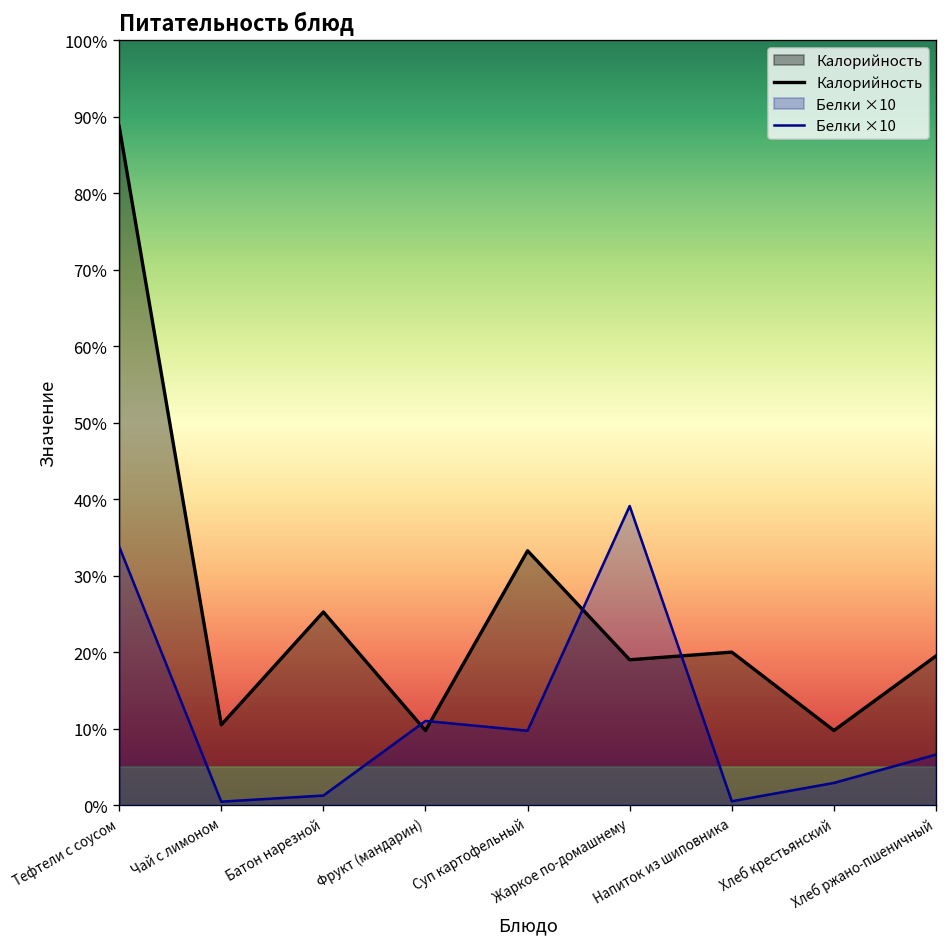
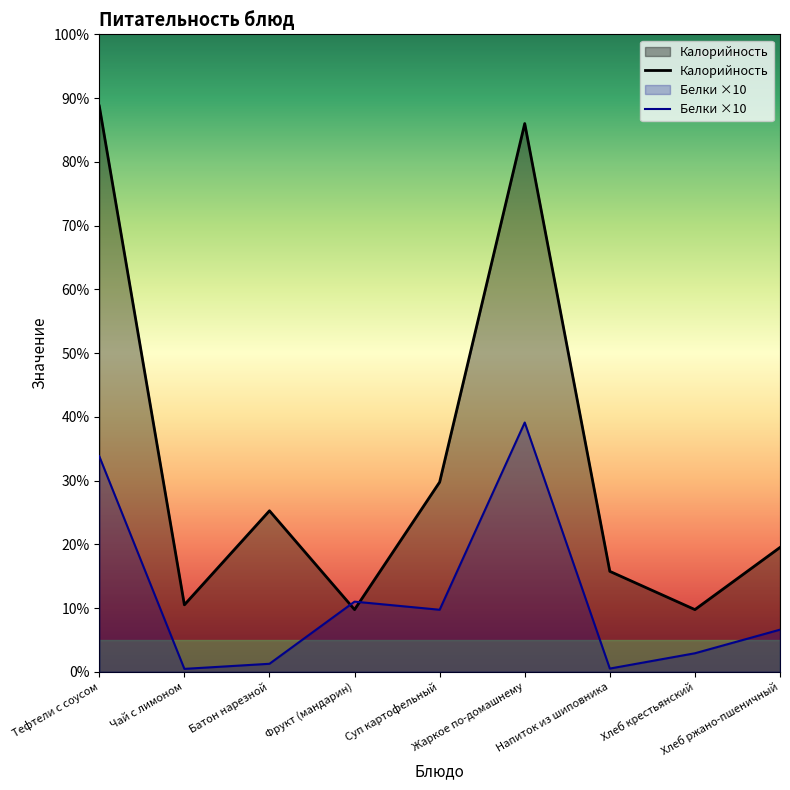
  {
    "Калорийность": {
      "Тефтели с соусом": "89%",
      "Чай с лимоном": "11%",
      "Батон нарезной": "25%",
      "Фрукт (мандарин)": "10%",
-     "Суп картофельный": "33%",
-     "Жаркое по-домашнему": "19%",
-     "Напиток из шиповника": "20%",
+     "Суп картофельный": "30%",
+     "Жаркое по-домашнему": "86%",
+     "Напиток из шиповника": "16%",
      "Хлеб крестьянский": "10%",
      "Хлеб ржано-пшеничный": "20%"
    },
    "Белки ×10": {
      "Тефтели с соусом": "34%",
      "Фрукт (мандарин)": "11%",
      "Суп картофельный": "10%",
      "Жаркое по-домашнему": "39%",
      "Хлеб ржано-пшеничный": "7%"
    }
  }
